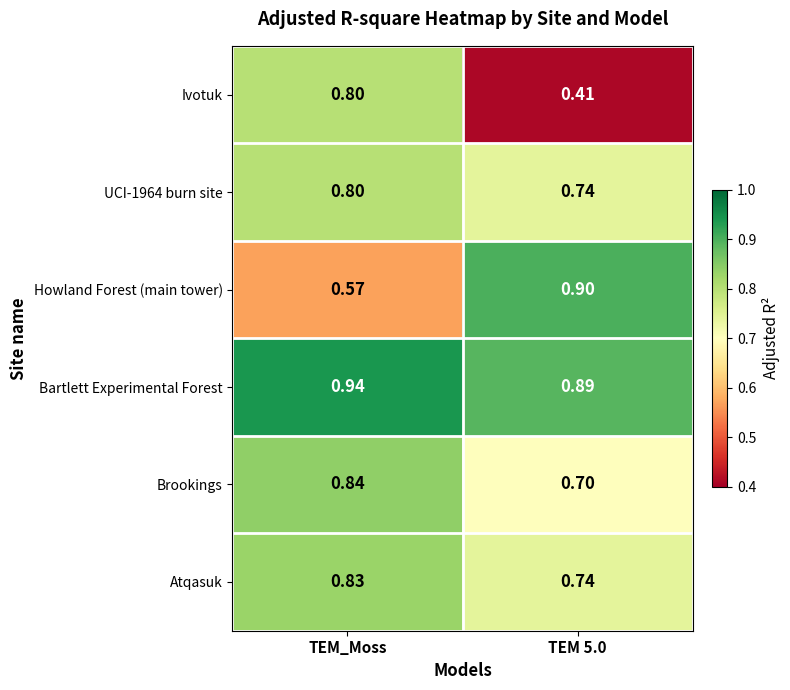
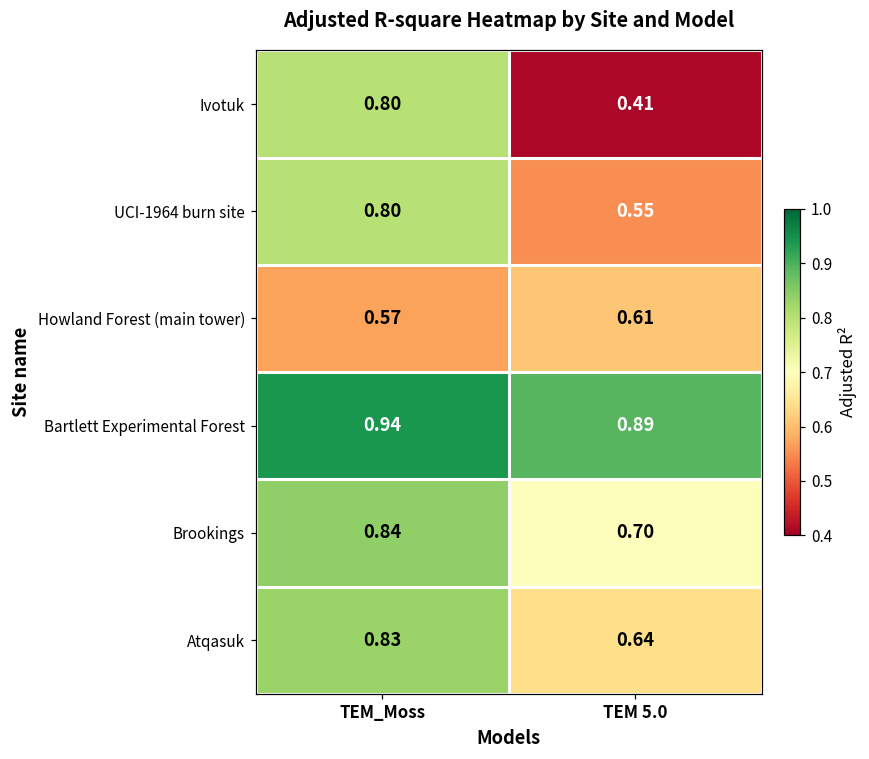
  {
    "Ivotuk": {
      "TEM_Moss": 0.80,
      "TEM 5.0": 0.41
    },
    "UCI-1964 burn site": {
      "TEM_Moss": 0.80,
-     "TEM 5.0": 0.74
+     "TEM 5.0": 0.55
    },
    "Howland Forest (main tower)": {
      "TEM_Moss": 0.57,
-     "TEM 5.0": 0.90
+     "TEM 5.0": 0.61
    },
    "Bartlett Experimental Forest": {
      "TEM_Moss": 0.94,
      "TEM 5.0": 0.89
    },
    "Brookings": {
      "TEM_Moss": 0.84,
      "TEM 5.0": 0.70
    },
    "Atqasuk": {
      "TEM_Moss": 0.83,
-     "TEM 5.0": 0.74
+     "TEM 5.0": 0.64
    }
  }
